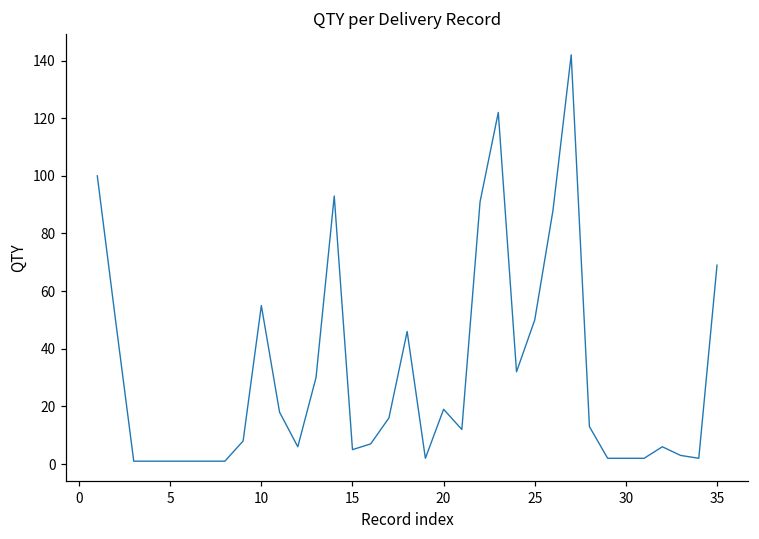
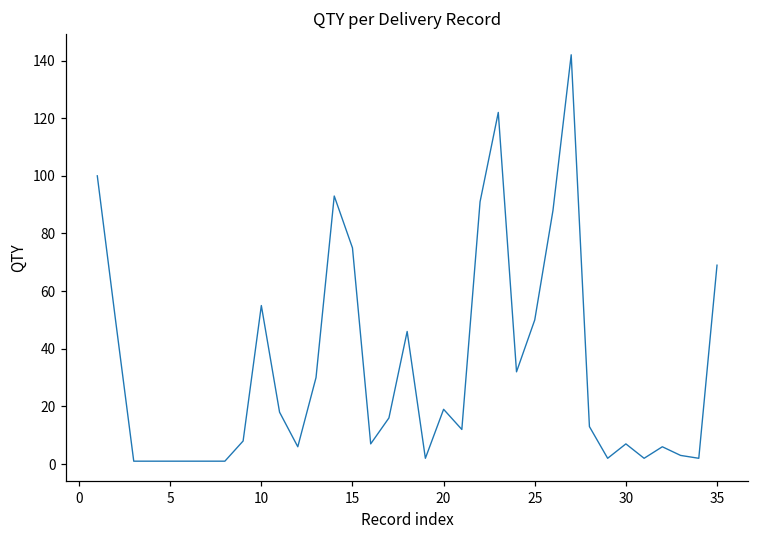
  {
    "5": 1,
    "10": 55,
-   "15": 5,
+   "15": 75,
    "20": 19,
    "25": 50,
-   "30": 2,
+   "30": 7,
    "35": 69
  }
